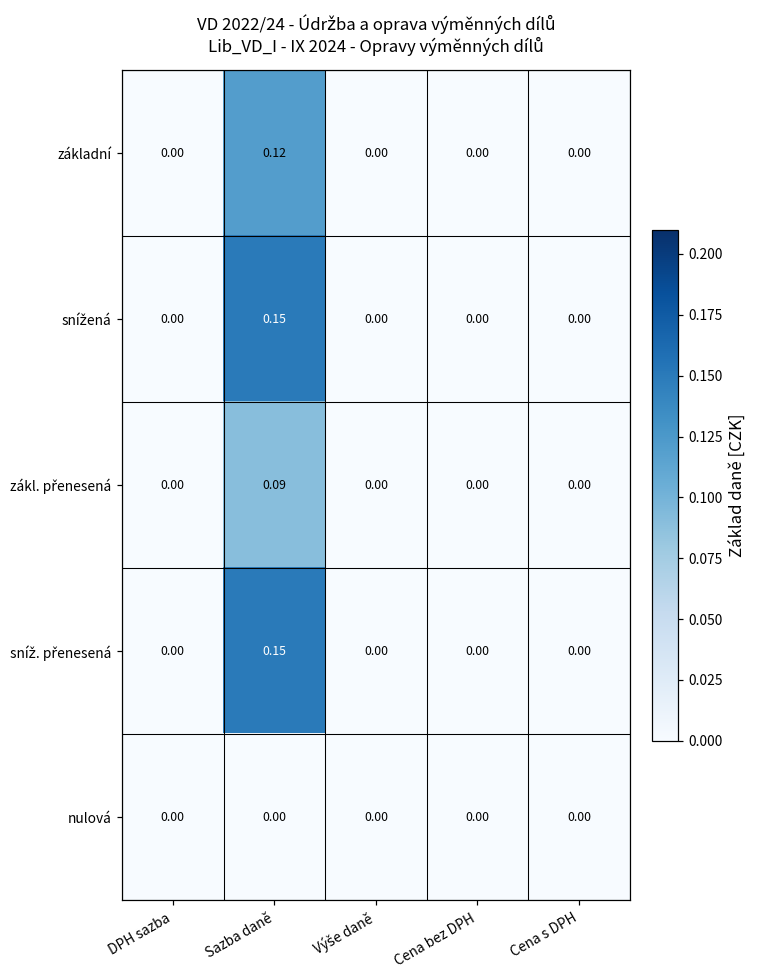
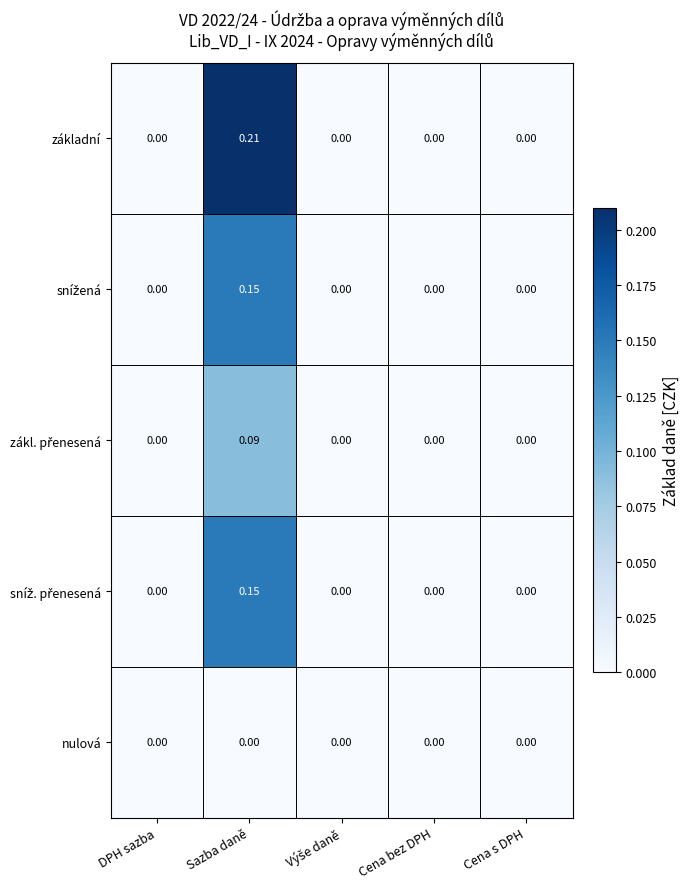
  {
    "základní": {
      "DPH sazba": 0.00,
-     "Sazba daně": 0.12,
+     "Sazba daně": 0.21,
      "Výše daně": 0.00,
      "Cena bez DPH": 0.00,
      "Cena s DPH": 0.00
    },
    "snížená": {
      "DPH sazba": 0.00,
      "Sazba daně": 0.15,
      "Výše daně": 0.00,
      "Cena bez DPH": 0.00,
      "Cena s DPH": 0.00
    },
    "zákl. přenesená": {
      "DPH sazba": 0.00,
      "Sazba daně": 0.09,
      "Výše daně": 0.00,
      "Cena bez DPH": 0.00,
      "Cena s DPH": 0.00
    },
    "sníž. přenesená": {
      "DPH sazba": 0.00,
      "Sazba daně": 0.15,
      "Výše daně": 0.00,
      "Cena bez DPH": 0.00,
      "Cena s DPH": 0.00
    },
    "nulová": {
      "DPH sazba": 0.00,
      "Sazba daně": 0.00,
      "Výše daně": 0.00,
      "Cena bez DPH": 0.00,
      "Cena s DPH": 0.00
    }
  }
